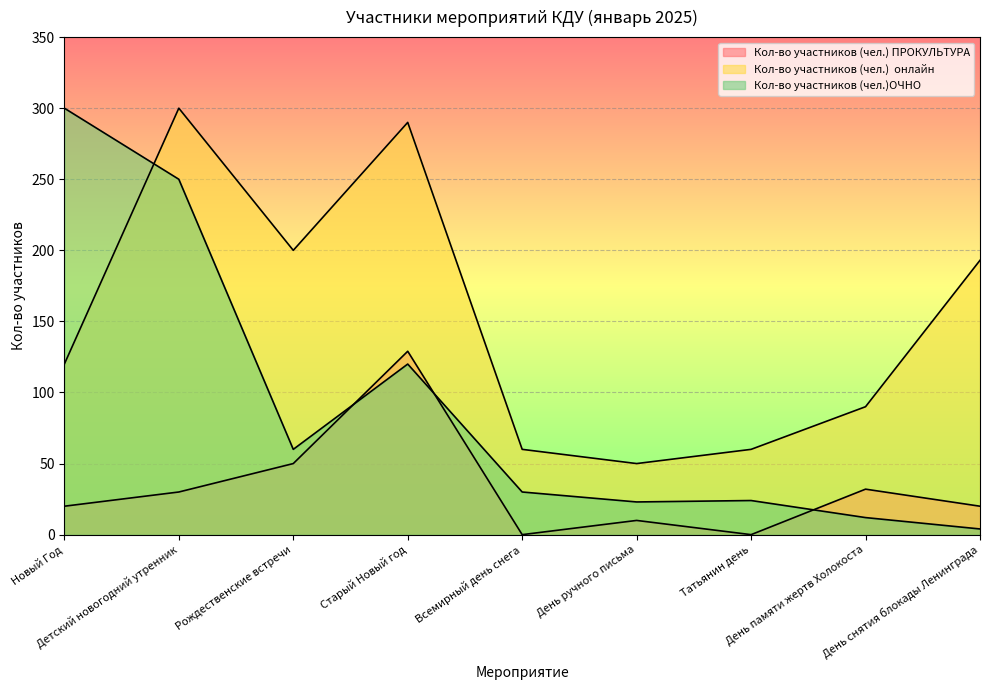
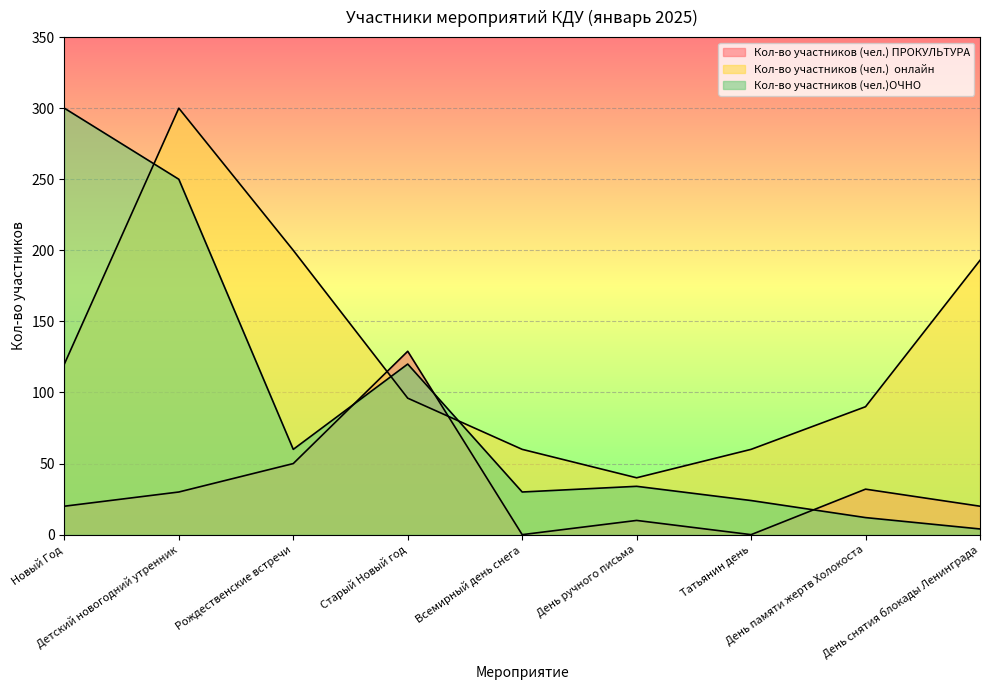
  {
    "Кол-во участников (чел.) ПРОКУЛЬТУРА": {
      "Новый Год": 20,
      "Детский новогодний утренник": 30,
      "Рождественские встречи": 50,
      "Старый Новый год": 129,
      "Всемирный день снега": 0,
      "День ручного письма": 10,
      "Татьянин день": 0,
      "День памяти жертв Холокоста": 32,
      "День снятия блокады Ленинграда": 20
    },
    "Кол-во участников (чел.) онлайн": {
      "Новый Год": 120,
      "Детский новогодний утренник": 300,
      "Рождественские встречи": 200,
-     "Старый Новый год": 290,
+     "Старый Новый год": 96,
      "Всемирный день снега": 60,
-     "День ручного письма": 50,
+     "День ручного письма": 40,
      "Татьянин день": 60,
      "День памяти жертв Холокоста": 90,
      "День снятия блокады Ленинграда": 193
    },
    "Кол-во участников (чел.)ОЧНО": {
      "Новый Год": 300,
      "Детский новогодний утренник": 250,
      "Рождественские встречи": 60,
      "Старый Новый год": 120,
      "Всемирный день снега": 30,
-     "День ручного письма": 23,
+     "День ручного письма": 34,
      "Татьянин день": 24,
      "День памяти жертв Холокоста": 12,
      "День снятия блокады Ленинграда": 4
    }
  }
